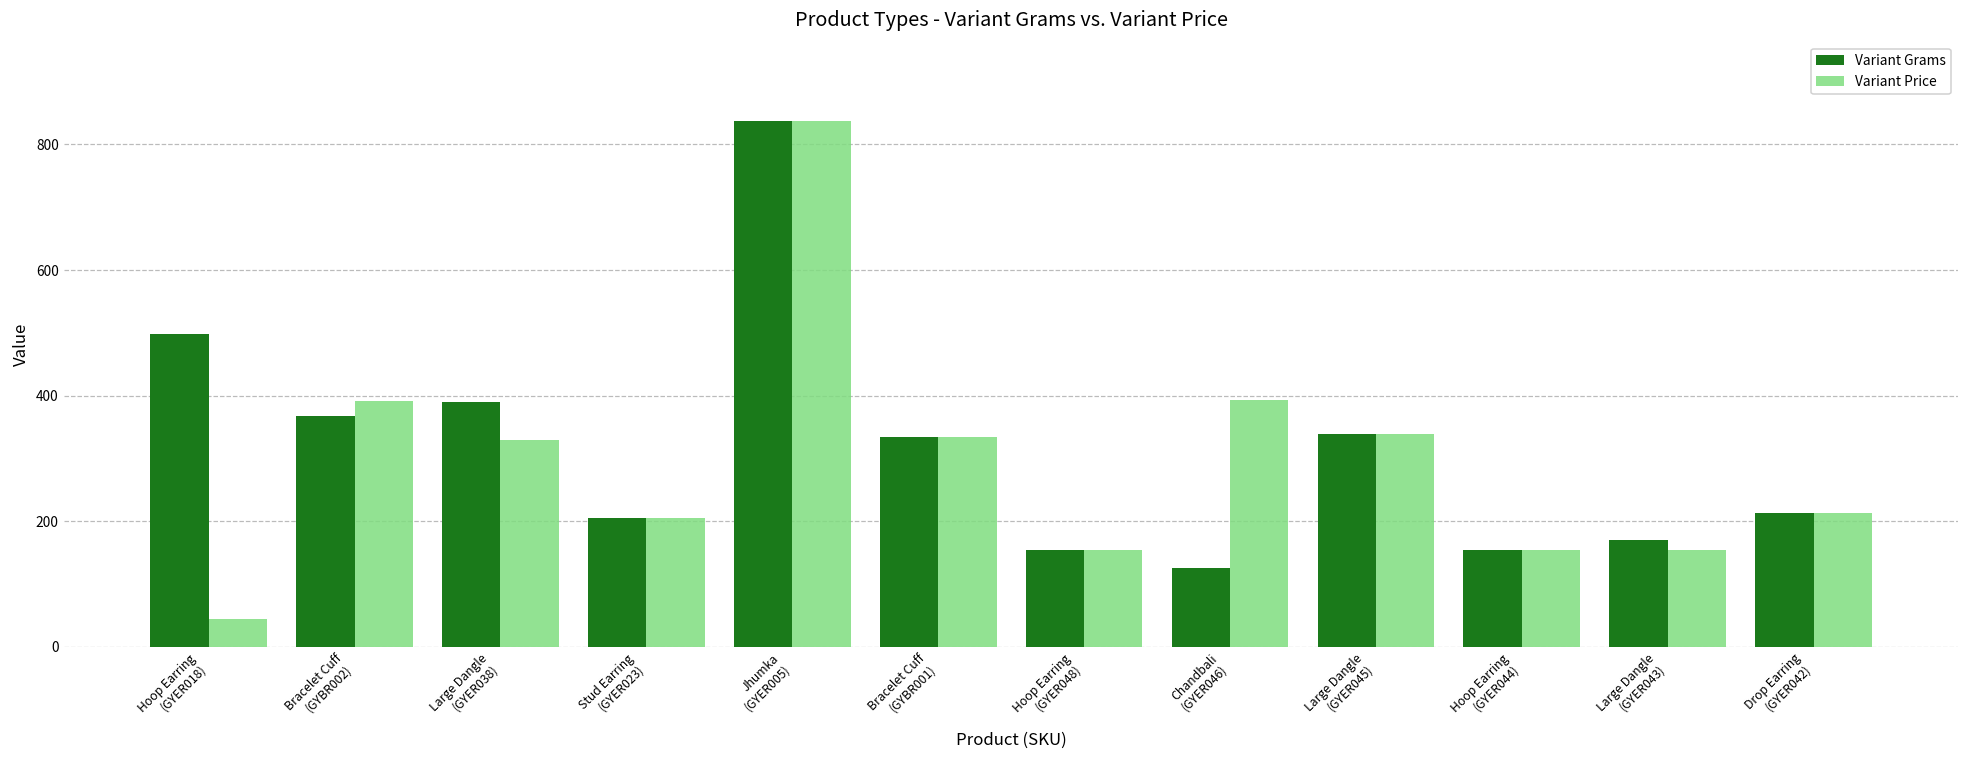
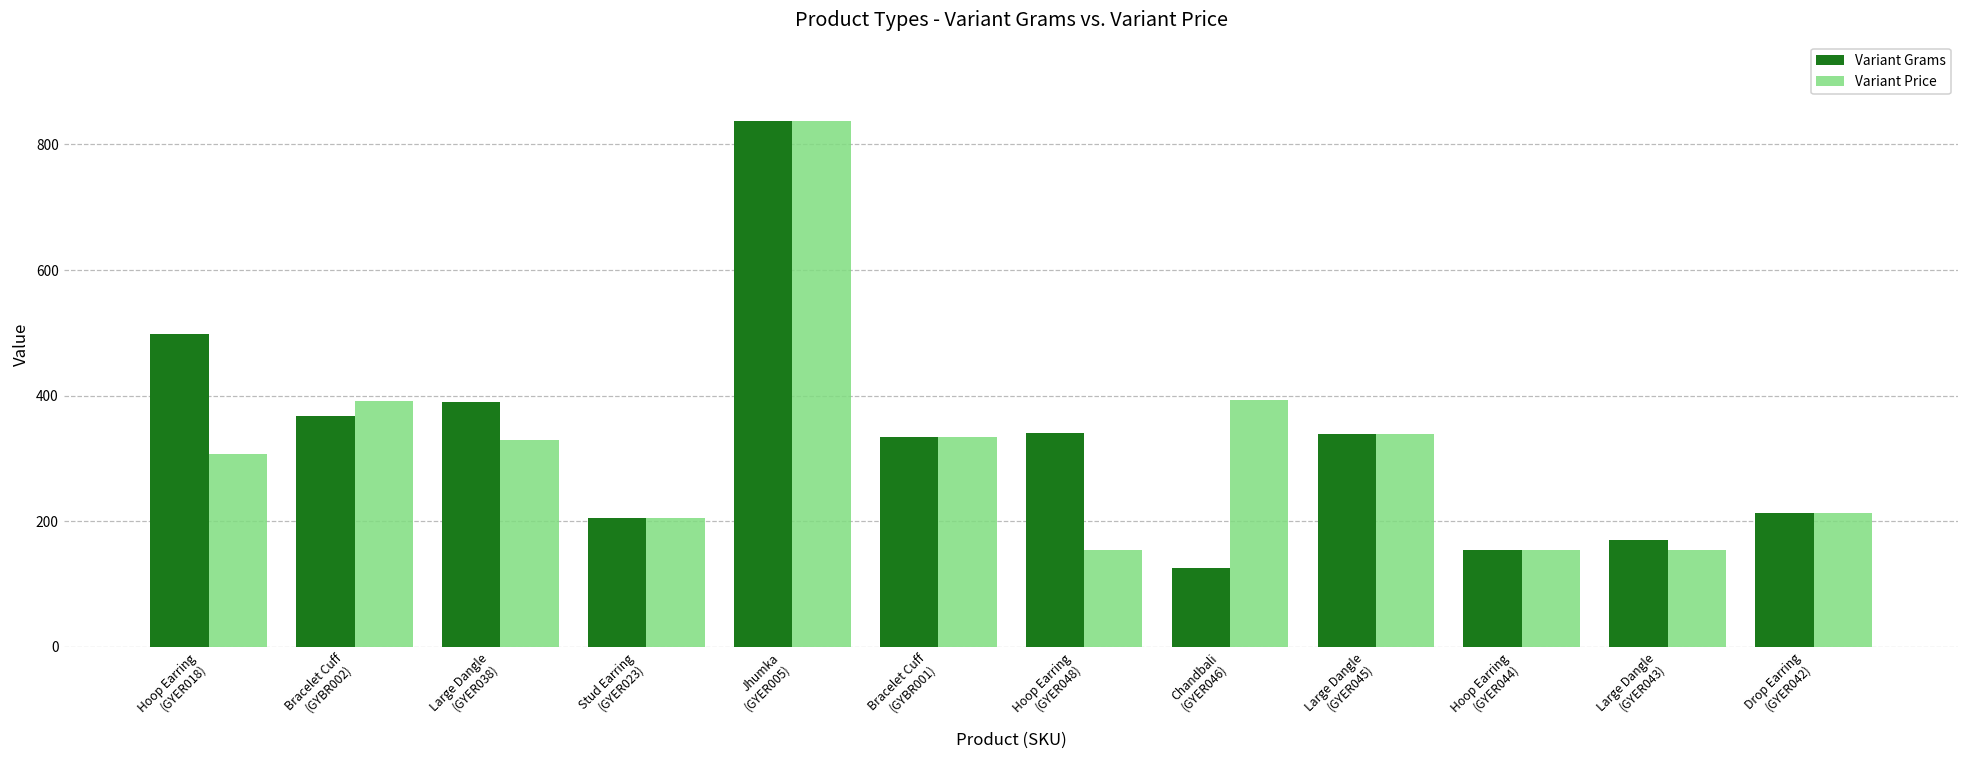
  {
    "Variant Grams": {
      "Hoop Earring (GYER018)": 500,
      "Bracelet Cuff (GYBR002)": 370,
      "Large Dangle (GYER038)": 390,
      "Stud Earring (GYER023)": 210,
      "Jhumka (GYER005)": 840,
      "Bracelet Cuff (GYBR001)": 340,
-     "Hoop Earring (GYER048)": 150,
+     "Hoop Earring (GYER048)": 340,
      "Chandbali (GYER046)": 130,
      "Large Dangle (GYER045)": 340,
      "Hoop Earring (GYER044)": 150,
      "Large Dangle (GYER043)": 170,
      "Drop Earring (GYER042)": 210
    },
    "Variant Price": {
-     "Hoop Earring (GYER018)": 40,
+     "Hoop Earring (GYER018)": 310,
      "Bracelet Cuff (GYBR002)": 390,
      "Large Dangle (GYER038)": 330,
      "Stud Earring (GYER023)": 210,
      "Jhumka (GYER005)": 840,
      "Bracelet Cuff (GYBR001)": 340,
      "Hoop Earring (GYER048)": 150,
      "Chandbali (GYER046)": 390,
      "Large Dangle (GYER045)": 340,
      "Hoop Earring (GYER044)": 150,
      "Large Dangle (GYER043)": 150,
      "Drop Earring (GYER042)": 210
    }
  }
